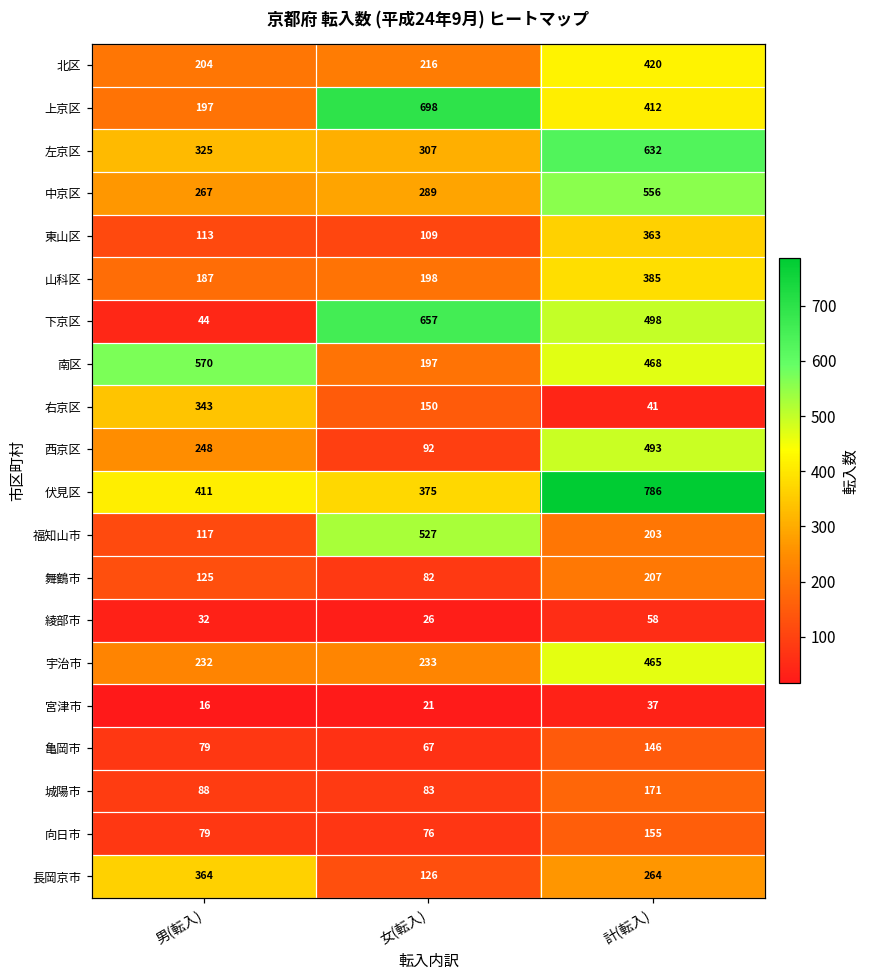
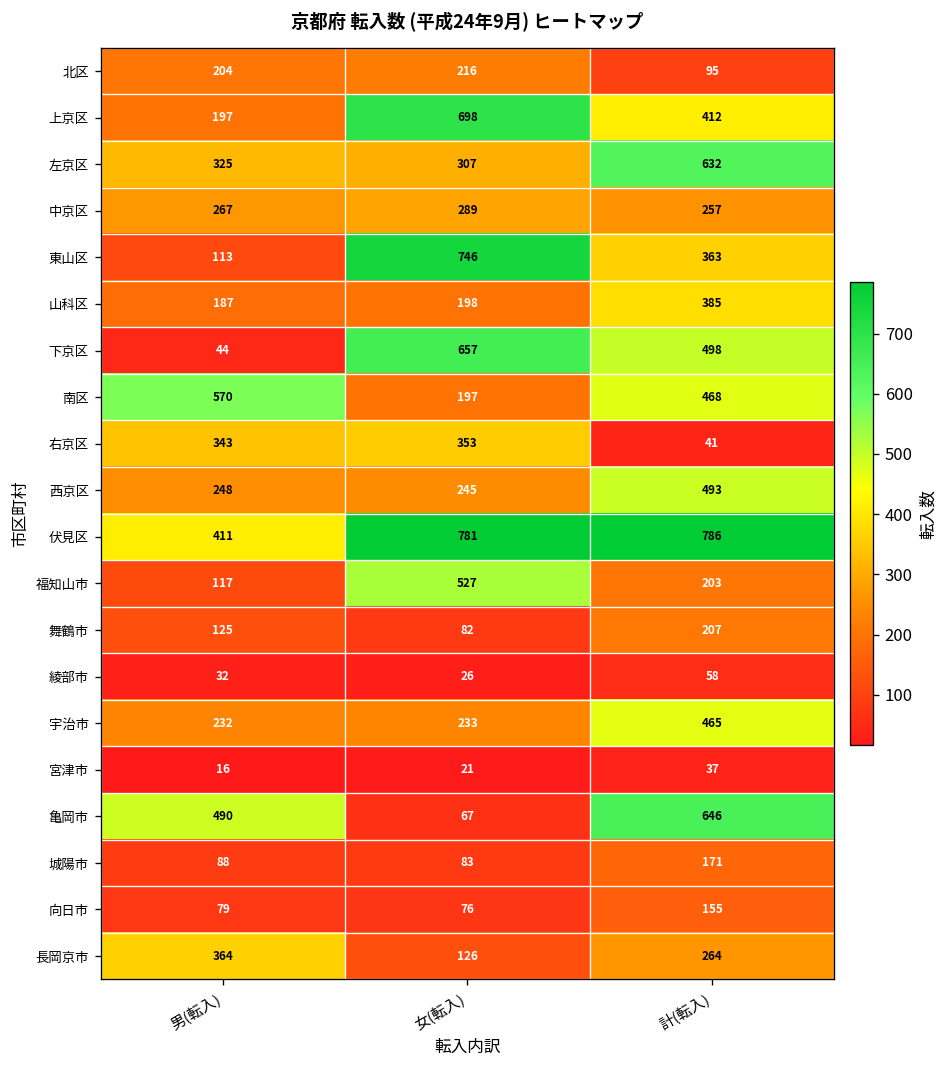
  {
    "北区": {
      "男(転入)": 204,
      "女(転入)": 216,
-     "計(転入)": 420
+     "計(転入)": 95
    },
    "上京区": {
      "男(転入)": 197,
      "女(転入)": 698,
      "計(転入)": 412
    },
    "左京区": {
      "男(転入)": 325,
      "女(転入)": 307,
      "計(転入)": 632
    },
    "中京区": {
      "男(転入)": 267,
      "女(転入)": 289,
-     "計(転入)": 556
+     "計(転入)": 257
    },
    "東山区": {
      "男(転入)": 113,
-     "女(転入)": 109,
+     "女(転入)": 746,
      "計(転入)": 363
    },
    "山科区": {
      "男(転入)": 187,
      "女(転入)": 198,
      "計(転入)": 385
    },
    "下京区": {
      "男(転入)": 44,
      "女(転入)": 657,
      "計(転入)": 498
    },
    "南区": {
      "男(転入)": 570,
      "女(転入)": 197,
      "計(転入)": 468
    },
    "右京区": {
      "男(転入)": 343,
-     "女(転入)": 150,
+     "女(転入)": 353,
      "計(転入)": 41
    },
    "西京区": {
      "男(転入)": 248,
-     "女(転入)": 92,
+     "女(転入)": 245,
      "計(転入)": 493
    },
    "伏見区": {
      "男(転入)": 411,
-     "女(転入)": 375,
+     "女(転入)": 781,
      "計(転入)": 786
    },
    "福知山市": {
      "男(転入)": 117,
      "女(転入)": 527,
      "計(転入)": 203
    },
    "舞鶴市": {
      "男(転入)": 125,
      "女(転入)": 82,
      "計(転入)": 207
    },
    "綾部市": {
      "男(転入)": 32,
      "女(転入)": 26,
      "計(転入)": 58
    },
    "宇治市": {
      "男(転入)": 232,
      "女(転入)": 233,
      "計(転入)": 465
    },
    "宮津市": {
      "男(転入)": 16,
      "女(転入)": 21,
      "計(転入)": 37
    },
    "亀岡市": {
-     "男(転入)": 79,
+     "男(転入)": 490,
      "女(転入)": 67,
-     "計(転入)": 146
+     "計(転入)": 646
    },
    "城陽市": {
      "男(転入)": 88,
      "女(転入)": 83,
      "計(転入)": 171
    },
    "向日市": {
      "男(転入)": 79,
      "女(転入)": 76,
      "計(転入)": 155
    },
    "長岡京市": {
      "男(転入)": 364,
      "女(転入)": 126,
      "計(転入)": 264
    }
  }
